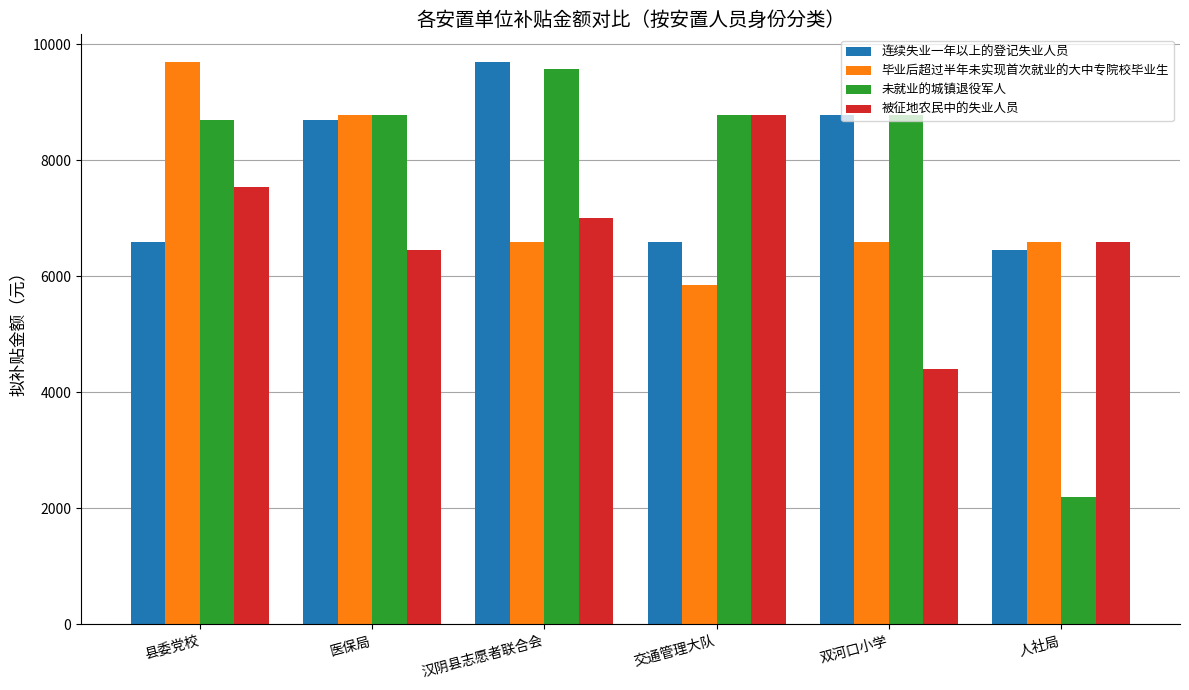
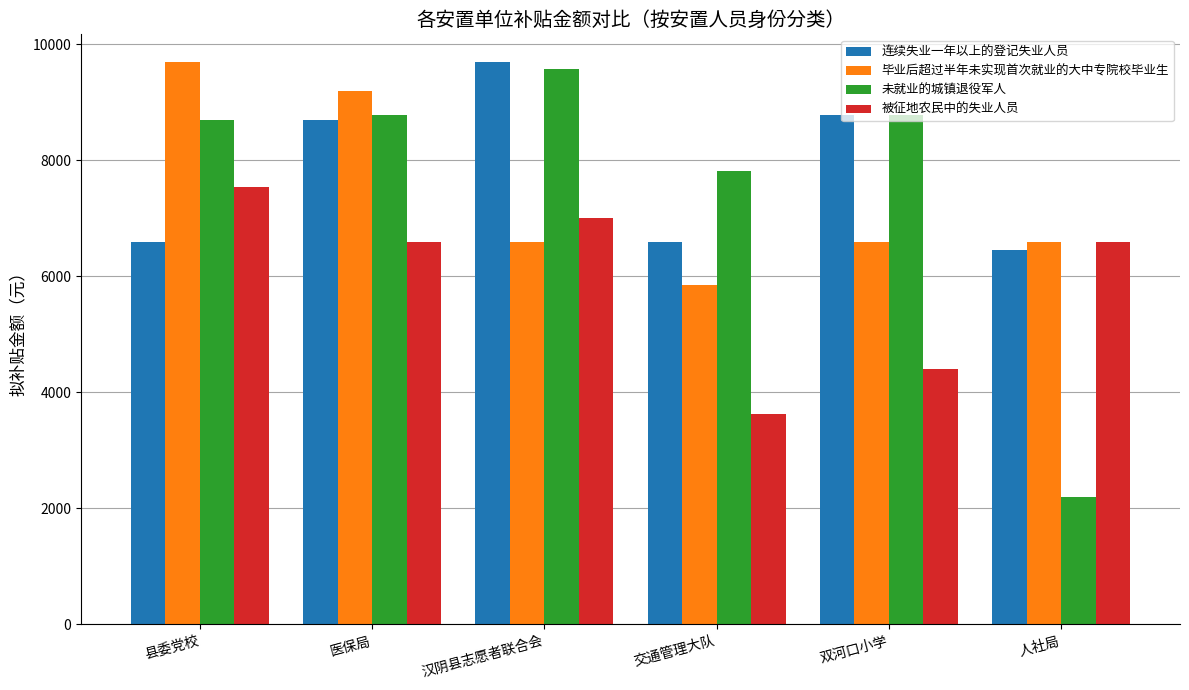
  {
    "连续失业一年以上的登记失业人员": {
      "县委党校": 6600,
      "医保局": 8700,
      "汉阴县志愿者联合会": 9700,
      "交通管理大队": 6600,
      "双河口小学": 8800,
      "人社局": 6500
    },
    "毕业后超过半年未实现首次就业的大中专院校毕业生": {
      "县委党校": 9700,
-     "医保局": 8800,
+     "医保局": 9200,
      "汉阴县志愿者联合会": 6600,
      "交通管理大队": 5900,
      "双河口小学": 6600,
      "人社局": 6600
    },
    "未就业的城镇退役军人": {
      "县委党校": 8700,
      "医保局": 8800,
      "汉阴县志愿者联合会": 9600,
-     "交通管理大队": 8800,
+     "交通管理大队": 7800,
      "人社局": 2200
    },
    "被征地农民中的失业人员": {
      "县委党校": 7500,
-     "医保局": 6500,
+     "医保局": 6600,
      "汉阴县志愿者联合会": 7000,
-     "交通管理大队": 8800,
+     "交通管理大队": 3600,
      "双河口小学": 4400,
      "人社局": 6600
    }
  }
